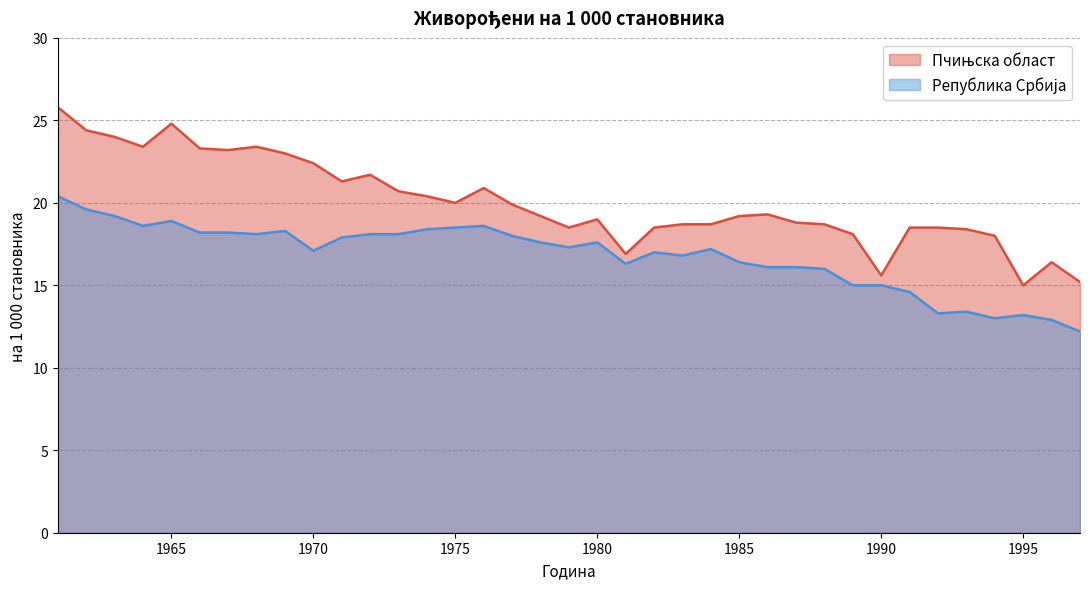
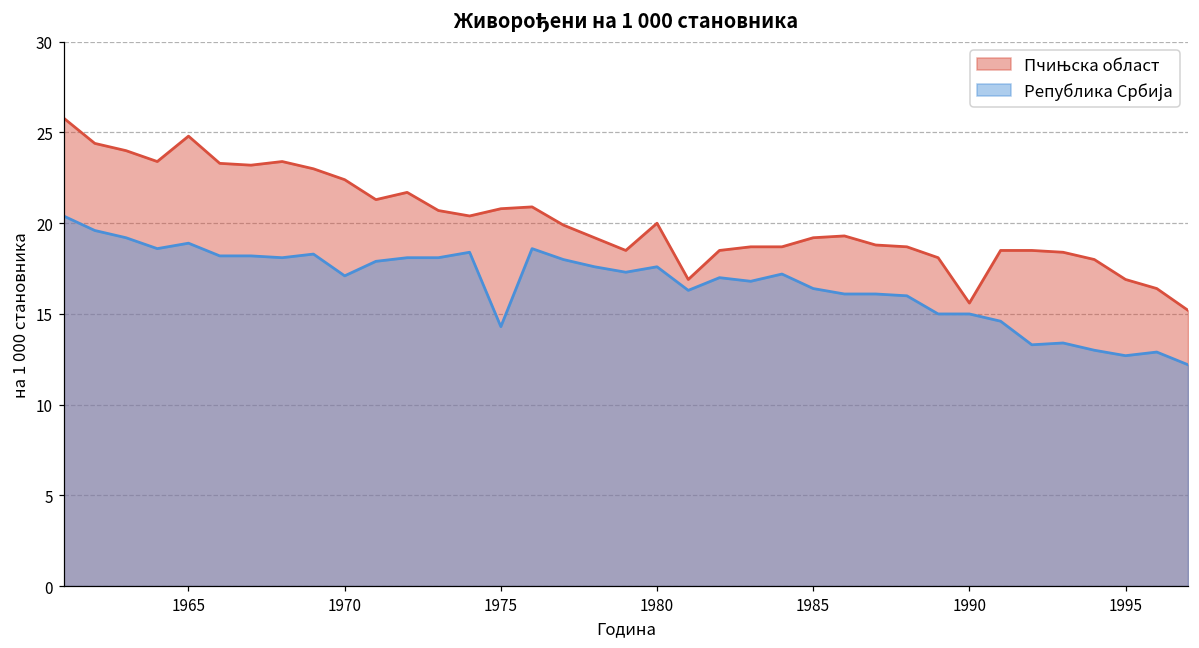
  {
    "Пчињска област": {
      "1965": 24.8,
      "1970": 22.4,
-     "1975": 20.0,
-     "1980": 19,
+     "1975": 20.8,
+     "1980": 20,
      "1985": 19.2,
      "1990": 15.6,
-     "1995": 15.0
+     "1995": 16.9
    },
    "Република Србија": {
      "1965": 18.9,
      "1970": 17.1,
-     "1975": 18.5,
+     "1975": 14.3,
      "1980": 17.6,
      "1985": 16.4,
      "1990": 15.0,
-     "1995": 13.2
+     "1995": 12.7
    }
  }
